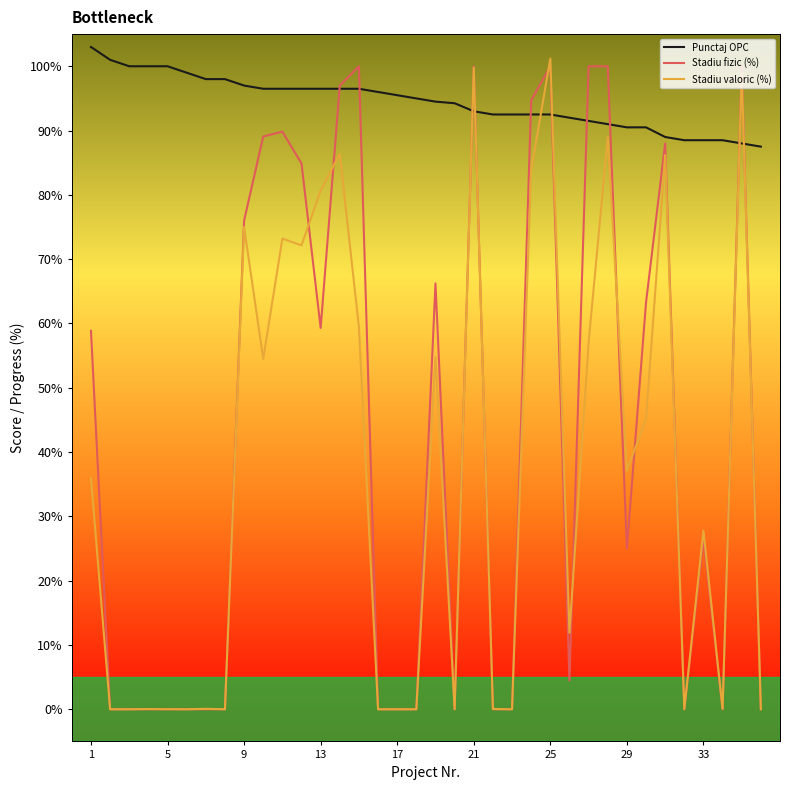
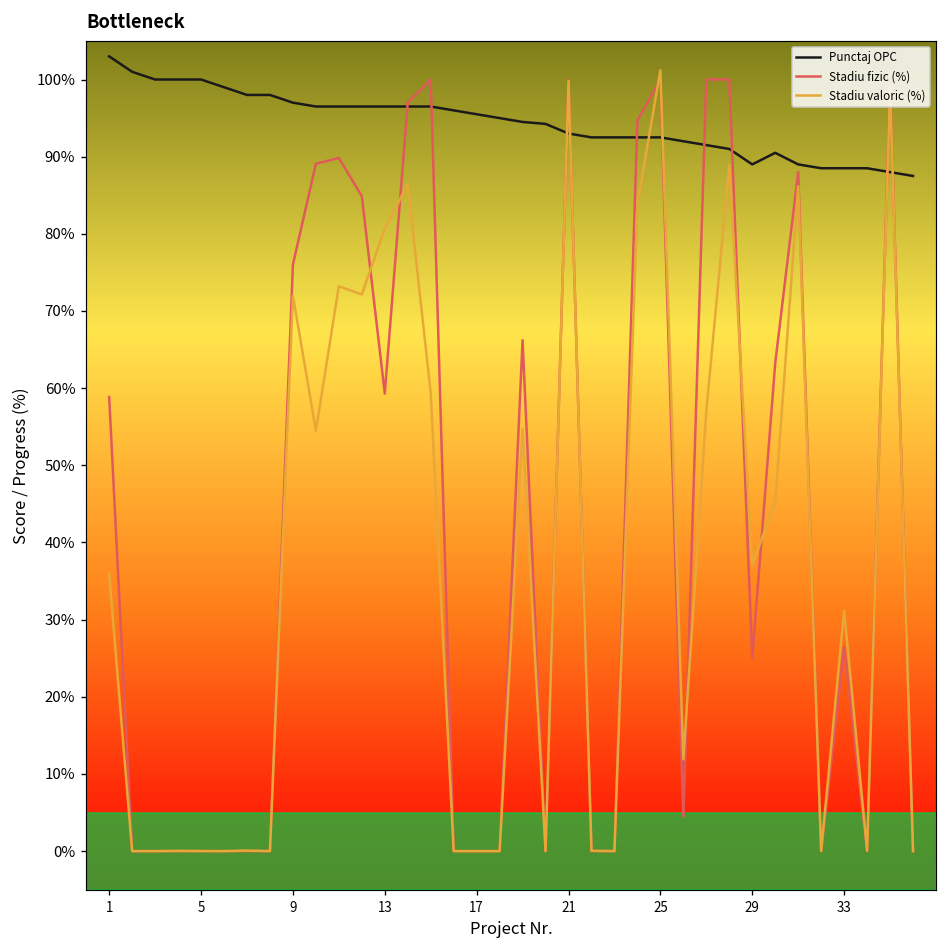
  {
    "Punctaj OPC": {
      "1": "103%",
      "5": "100%",
      "9": "97%",
      "13": "97%",
      "17": "96%",
      "21": "93%",
      "25": "93%",
-     "29": "91%",
+     "29": "89%",
      "33": "89%"
    },
    "Stadiu fizic (%)": {
      "1": "59%",
      "9": "76%",
      "13": "59%",
      "25": "100%",
      "29": "25%",
      "33": "26%"
    },
    "Stadiu valoric (%)": {
      "1": "36%",
-     "9": "75%",
+     "9": "72%",
      "13": "81%",
      "25": "101%",
      "29": "37%",
-     "33": "28%"
+     "33": "31%"
    }
  }
